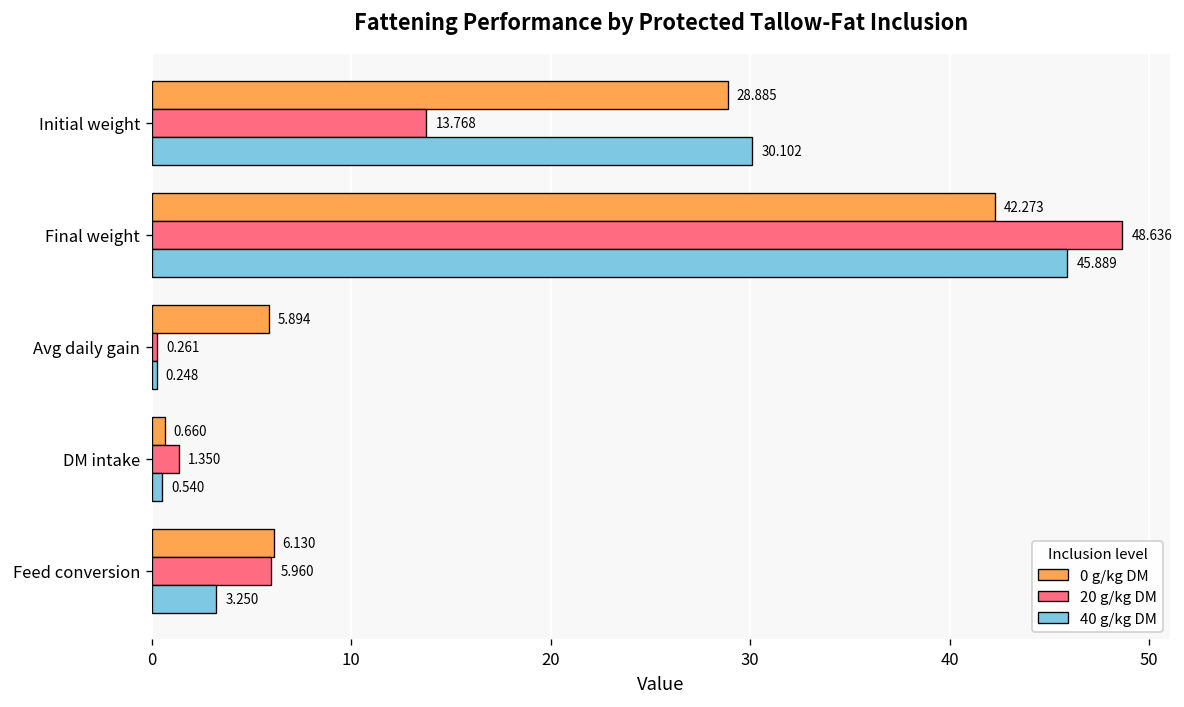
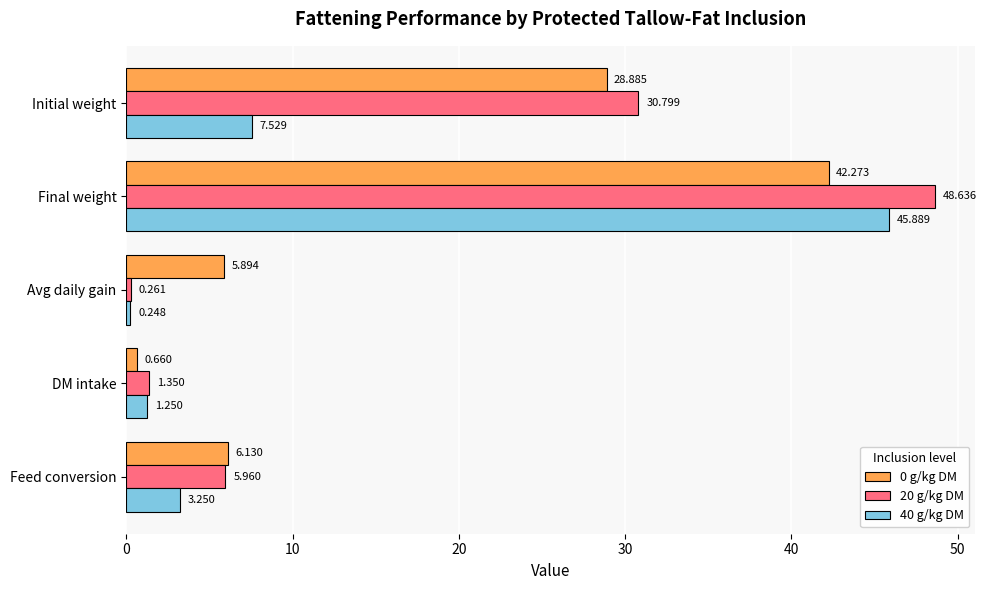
  {
    "0 g/kg DM": {
      "Initial weight": 28.885,
      "Final weight": 42.273,
      "Avg daily gain": 5.894,
      "DM intake": 0.660,
      "Feed conversion": 6.130
    },
    "20 g/kg DM": {
-     "Initial weight": 13.768,
+     "Initial weight": 30.799,
      "Final weight": 48.636,
      "Avg daily gain": 0.261,
      "DM intake": 1.350,
      "Feed conversion": 5.960
    },
    "40 g/kg DM": {
-     "Initial weight": 30.102,
+     "Initial weight": 7.529,
      "Final weight": 45.889,
      "Avg daily gain": 0.248,
-     "DM intake": 0.540,
+     "DM intake": 1.250,
      "Feed conversion": 3.250
    }
  }
